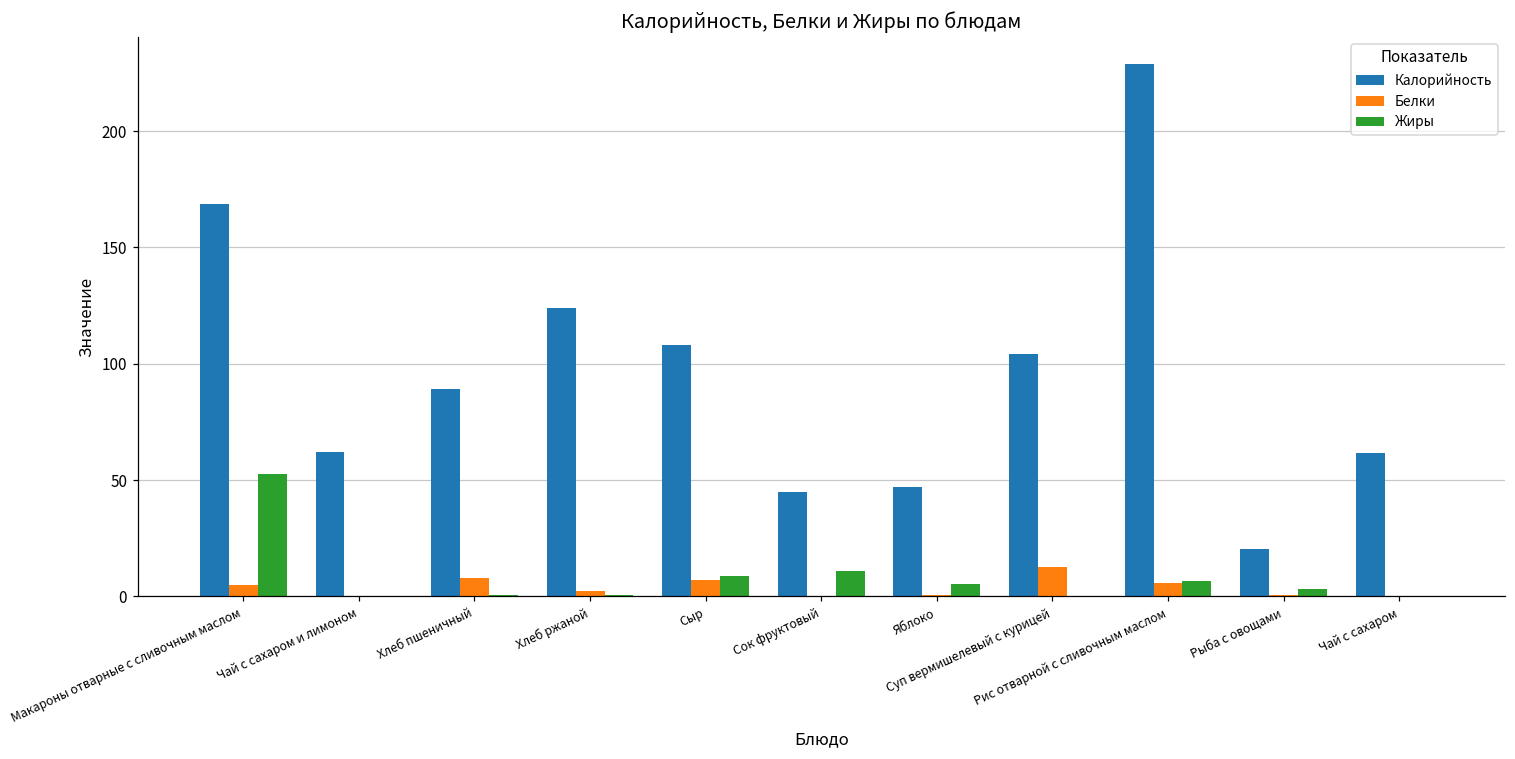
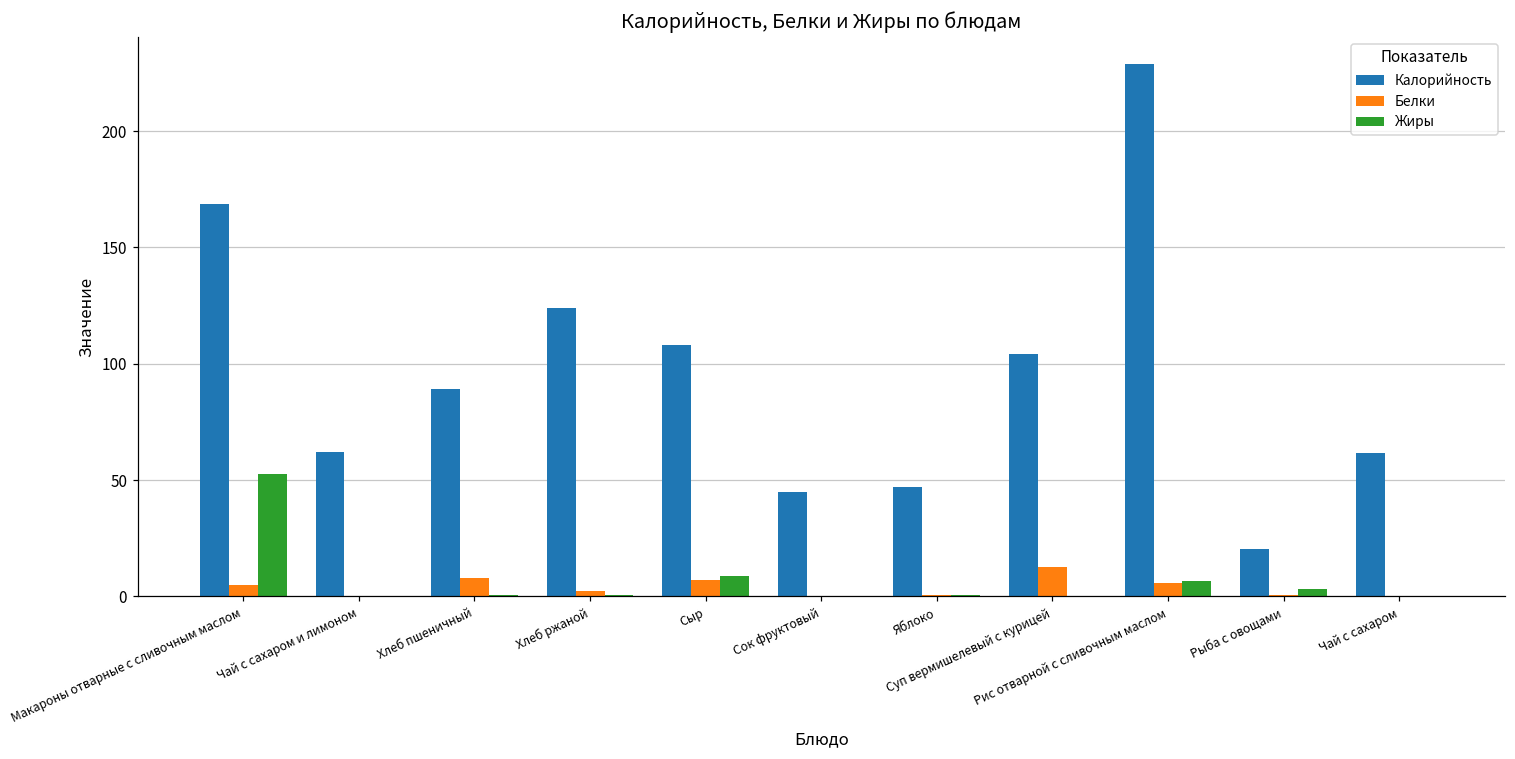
  {
    "Калорийность": {
      "Макароны отварные с сливочным маслом": 168,
      "Чай с сахаром и лимоном": 62,
      "Хлеб пшеничный": 89,
      "Хлеб ржаной": 124,
      "Сыр": 108,
      "Сок фруктовый": 45,
      "Яблоко": 47,
      "Суп вермишелевый с курицей": 104,
      "Рис отварной с сливочным маслом": 229,
      "Рыба с овощами": 20,
      "Чай с сахаром": 62
    },
    "Белки": {
      "Макароны отварные с сливочным маслом": 5,
      "Хлеб пшеничный": 8,
      "Хлеб ржаной": 2,
      "Сыр": 7,
      "Сок фруктовый": 0,
      "Суп вермишелевый с курицей": 13,
      "Рис отварной с сливочным маслом": 6
    },
    "Жиры": {
      "Макароны отварные с сливочным маслом": 52,
      "Сыр": 9,
-     "Сок фруктовый": 11,
-     "Яблоко": 5,
+     "Сок фруктовый": 0,
+     "Яблоко": 0,
      "Рис отварной с сливочным маслом": 7,
      "Рыба с овощами": 3,
      "Чай с сахаром": 0
    }
  }
